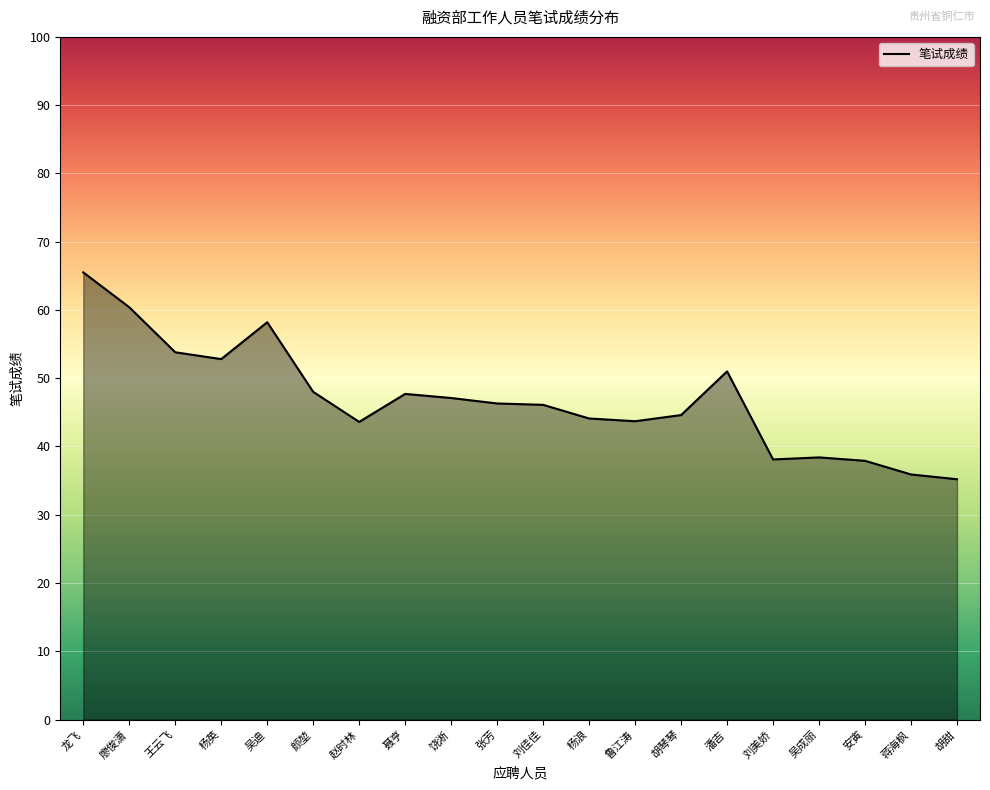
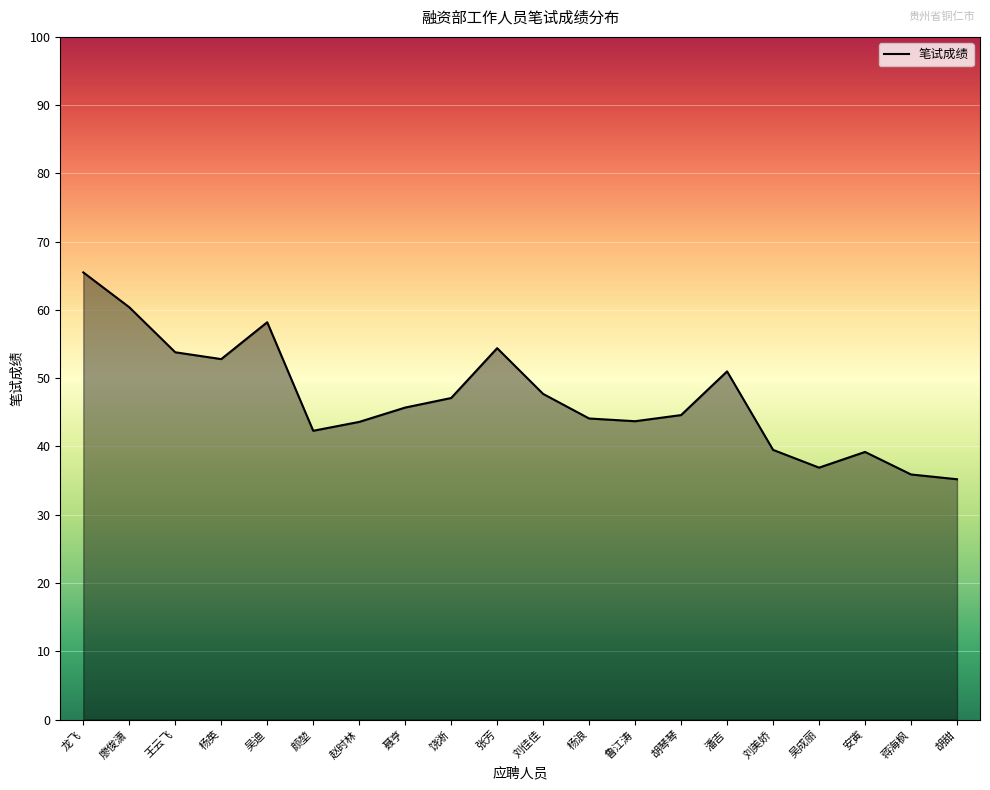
  {
    "龙飞": 66,
    "廖俊潇": 60,
    "王云飞": 54,
    "杨英": 53,
    "吴迪": 58,
-   "颜堃": 48,
+   "颜堃": 42,
    "赵时林": 44,
-   "聂亨": 48,
+   "聂亨": 46,
    "饶淅": 47,
-   "张芳": 46,
-   "刘佳佳": 46,
+   "张芳": 54,
+   "刘佳佳": 48,
    "杨浪": 44,
    "鲁江涛": 44,
    "胡琴琴": 45,
    "潘吉": 51,
-   "刘美娇": 38,
-   "吴成丽": 38,
-   "安寅": 38,
+   "刘美娇": 40,
+   "吴成丽": 37,
+   "安寅": 39,
    "蒋海枫": 36,
    "胡甜": 35
  }
